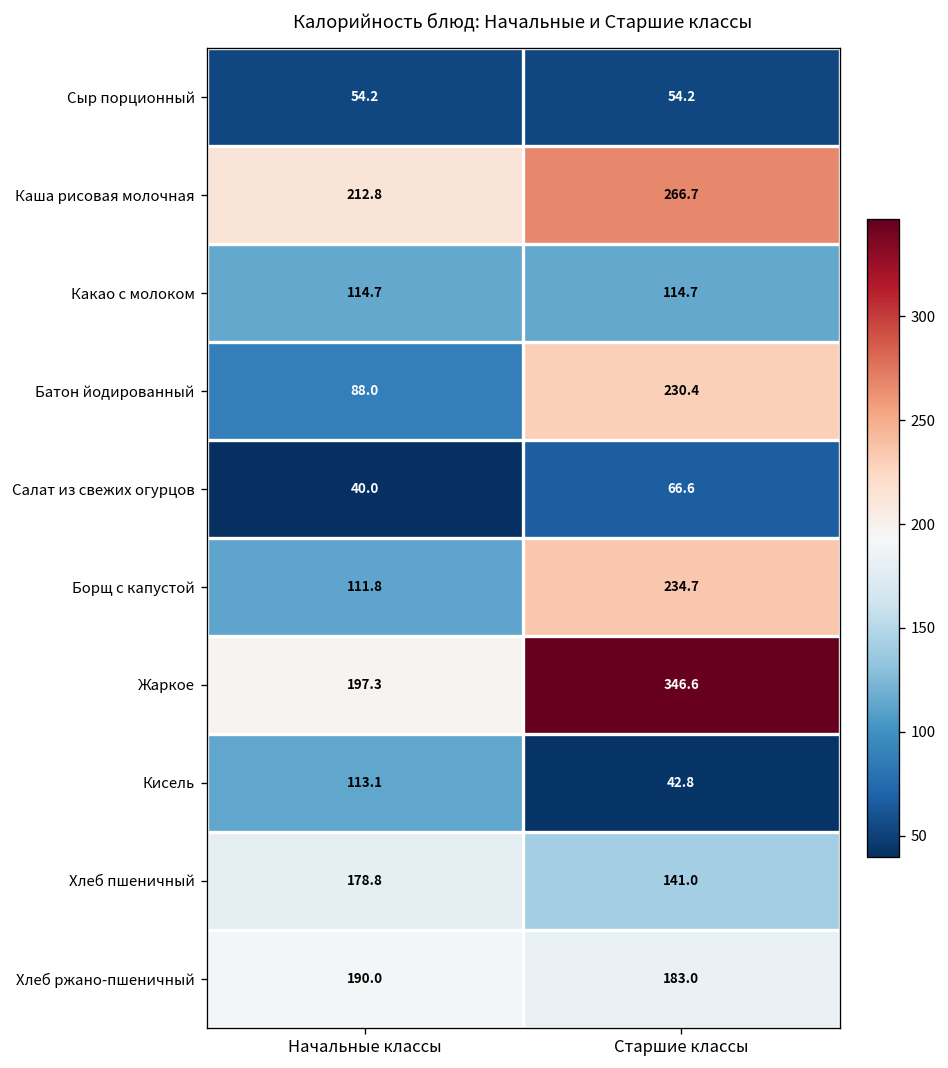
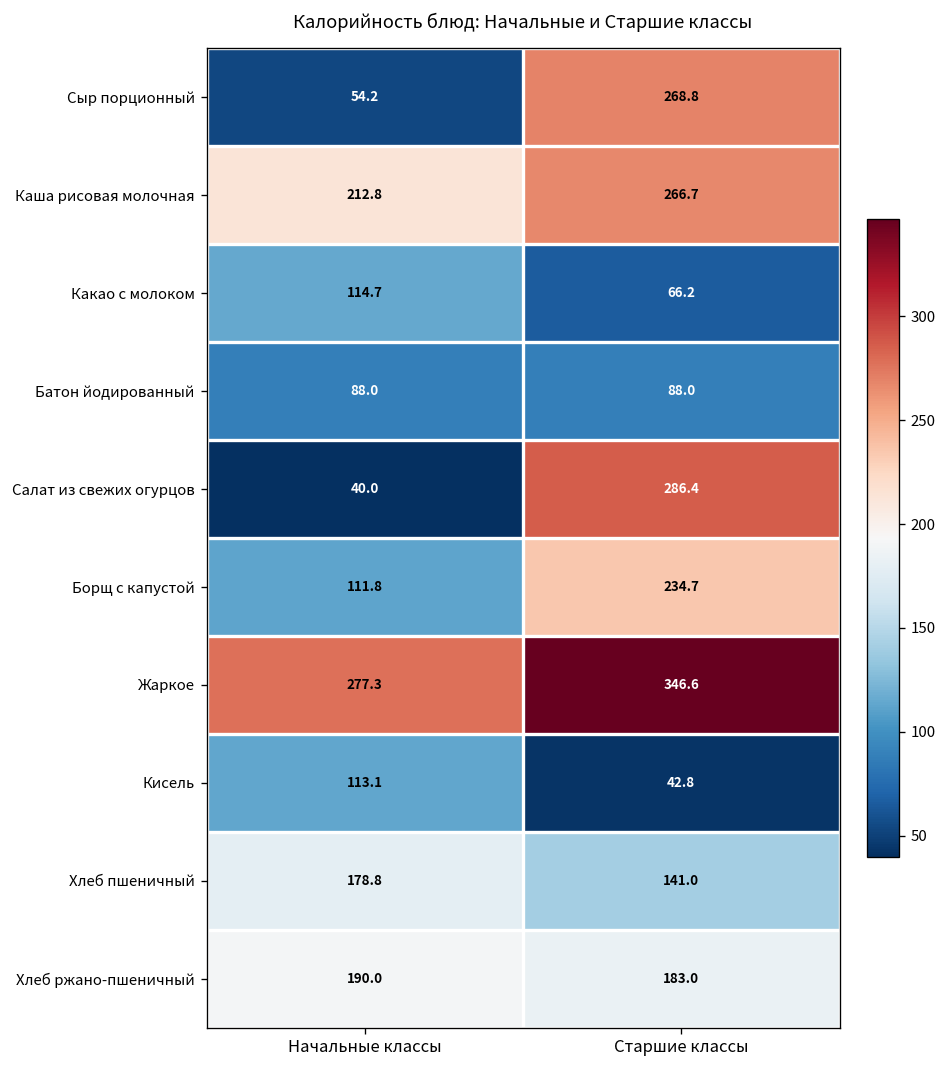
  {
    "Сыр порционный": {
      "Начальные классы": 54.2,
-     "Старшие классы": 54.2
+     "Старшие классы": 268.8
    },
    "Каша рисовая молочная": {
      "Начальные классы": 212.8,
      "Старшие классы": 266.7
    },
    "Какао с молоком": {
      "Начальные классы": 114.7,
-     "Старшие классы": 114.7
+     "Старшие классы": 66.2
    },
    "Батон йодированный": {
      "Начальные классы": 88.0,
-     "Старшие классы": 230.4
+     "Старшие классы": 88.0
    },
    "Салат из свежих огурцов": {
      "Начальные классы": 40.0,
-     "Старшие классы": 66.6
+     "Старшие классы": 286.4
    },
    "Борщ с капустой": {
      "Начальные классы": 111.8,
      "Старшие классы": 234.7
    },
    "Жаркое": {
-     "Начальные классы": 197.3,
+     "Начальные классы": 277.3,
      "Старшие классы": 346.6
    },
    "Кисель": {
      "Начальные классы": 113.1,
      "Старшие классы": 42.8
    },
    "Хлеб пшеничный": {
      "Начальные классы": 178.8,
      "Старшие классы": 141.0
    },
    "Хлеб ржано-пшеничный": {
      "Начальные классы": 190.0,
      "Старшие классы": 183.0
    }
  }
